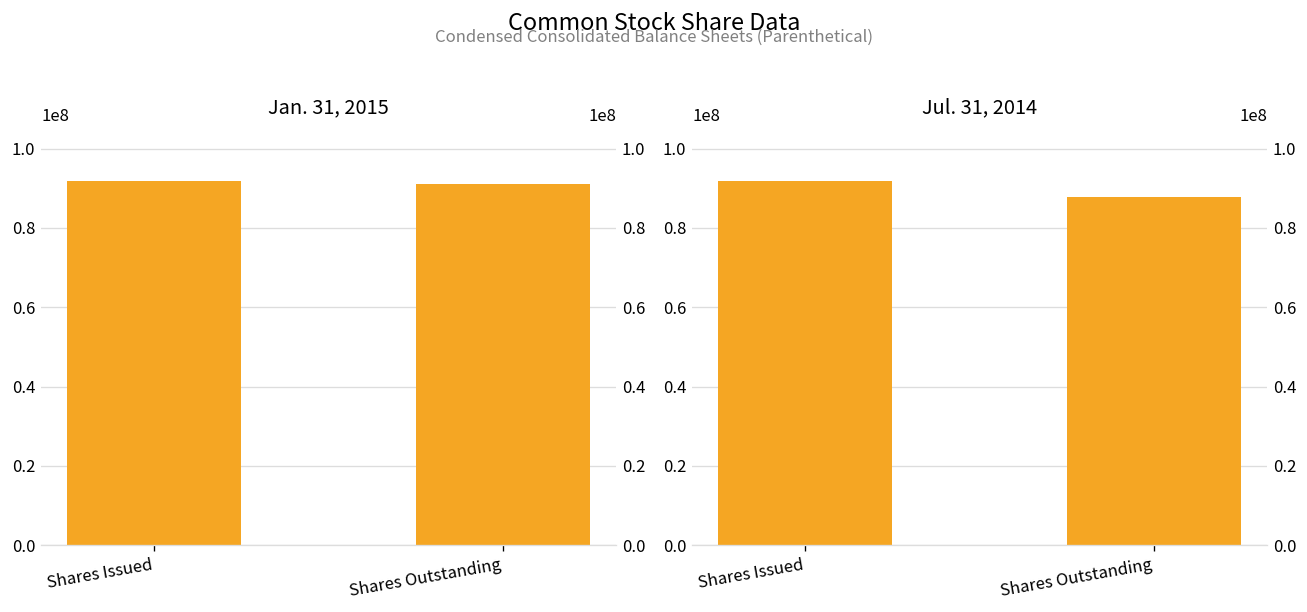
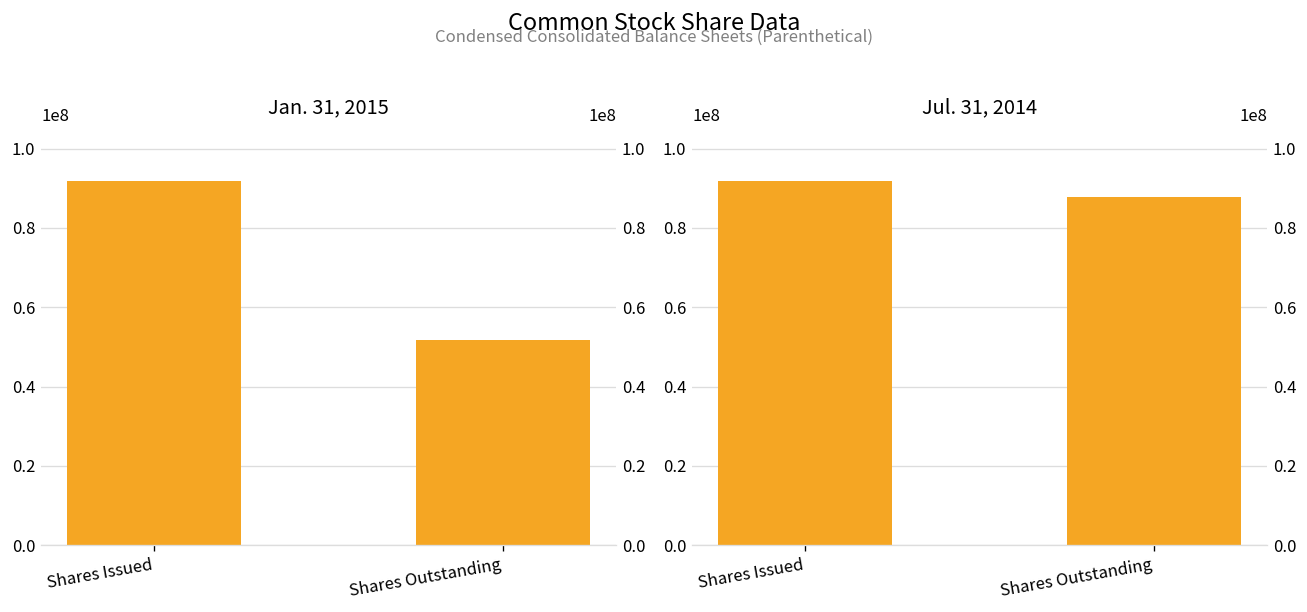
  {
    "Jan. 31, 2015": {
      "Shares Issued": 92000000,
-     "Shares Outstanding": 91000000
+     "Shares Outstanding": 52000000
    },
    "Jul. 31, 2014": {
      "Shares Issued": 92000000,
      "Shares Outstanding": 88000000
    }
  }
